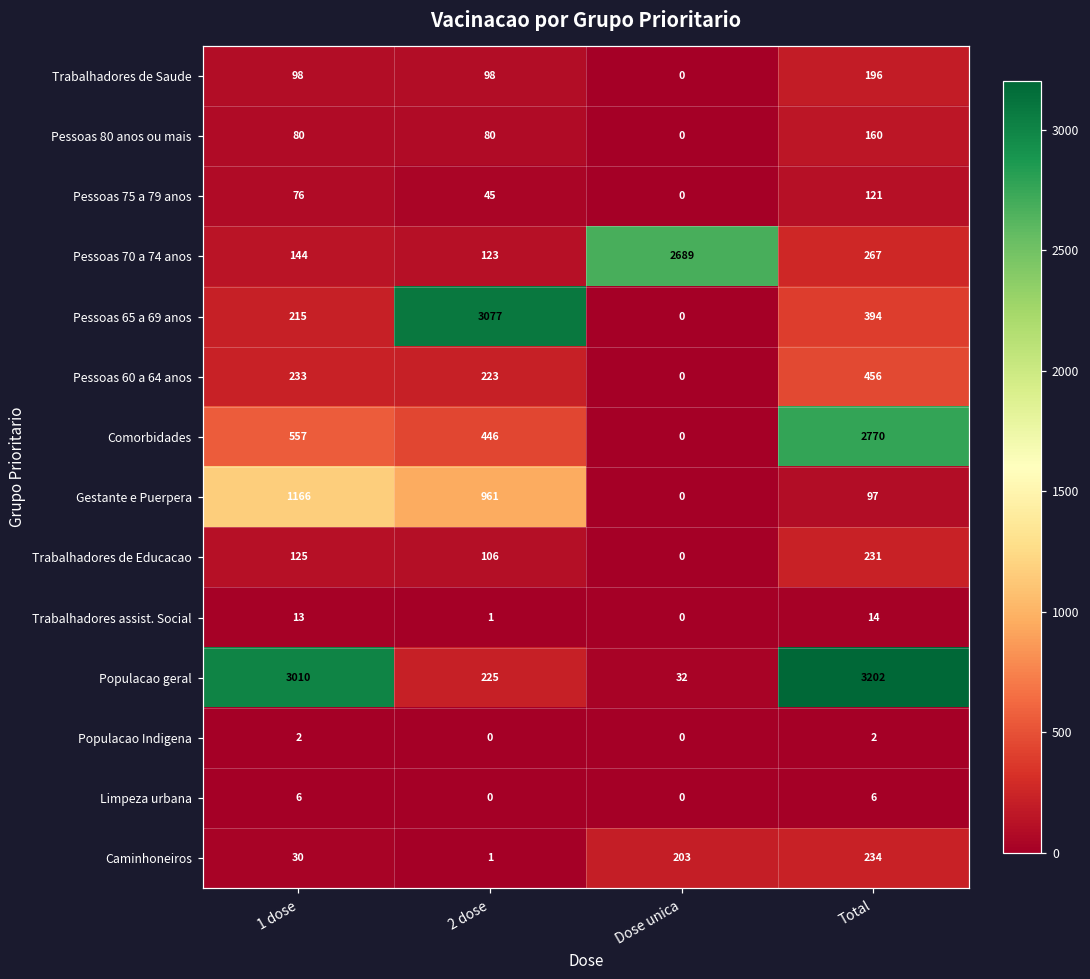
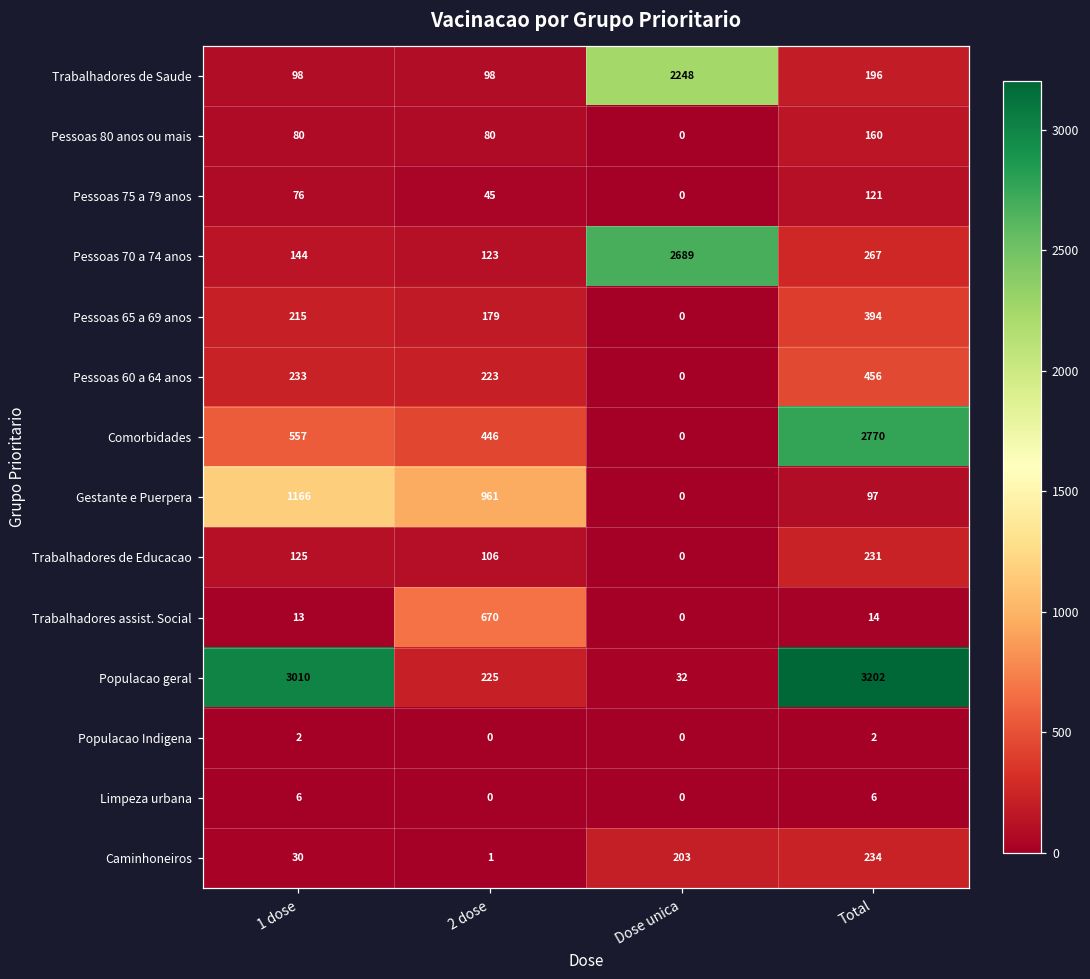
  {
    "Trabalhadores de Saude": {
      "1 dose": 98,
      "2 dose": 98,
-     "Dose unica": 0,
+     "Dose unica": 2248,
      "Total": 196
    },
    "Pessoas 80 anos ou mais": {
      "1 dose": 80,
      "2 dose": 80,
      "Dose unica": 0,
      "Total": 160
    },
    "Pessoas 75 a 79 anos": {
      "1 dose": 76,
      "2 dose": 45,
      "Dose unica": 0,
      "Total": 121
    },
    "Pessoas 70 a 74 anos": {
      "1 dose": 144,
      "2 dose": 123,
      "Dose unica": 2689,
      "Total": 267
    },
    "Pessoas 65 a 69 anos": {
      "1 dose": 215,
-     "2 dose": 3077,
+     "2 dose": 179,
      "Dose unica": 0,
      "Total": 394
    },
    "Pessoas 60 a 64 anos": {
      "1 dose": 233,
      "2 dose": 223,
      "Dose unica": 0,
      "Total": 456
    },
    "Comorbidades": {
      "1 dose": 557,
      "2 dose": 446,
      "Dose unica": 0,
      "Total": 2770
    },
    "Gestante e Puerpera": {
      "1 dose": 1166,
      "2 dose": 961,
      "Dose unica": 0,
      "Total": 97
    },
    "Trabalhadores de Educacao": {
      "1 dose": 125,
      "2 dose": 106,
      "Dose unica": 0,
      "Total": 231
    },
    "Trabalhadores assist. Social": {
      "1 dose": 13,
-     "2 dose": 1,
+     "2 dose": 670,
      "Dose unica": 0,
      "Total": 14
    },
    "Populacao geral": {
      "1 dose": 3010,
      "2 dose": 225,
      "Dose unica": 32,
      "Total": 3202
    },
    "Populacao Indigena": {
      "1 dose": 2,
      "2 dose": 0,
      "Dose unica": 0,
      "Total": 2
    },
    "Limpeza urbana": {
      "1 dose": 6,
      "2 dose": 0,
      "Dose unica": 0,
      "Total": 6
    },
    "Caminhoneiros": {
      "1 dose": 30,
      "2 dose": 1,
      "Dose unica": 203,
      "Total": 234
    }
  }
